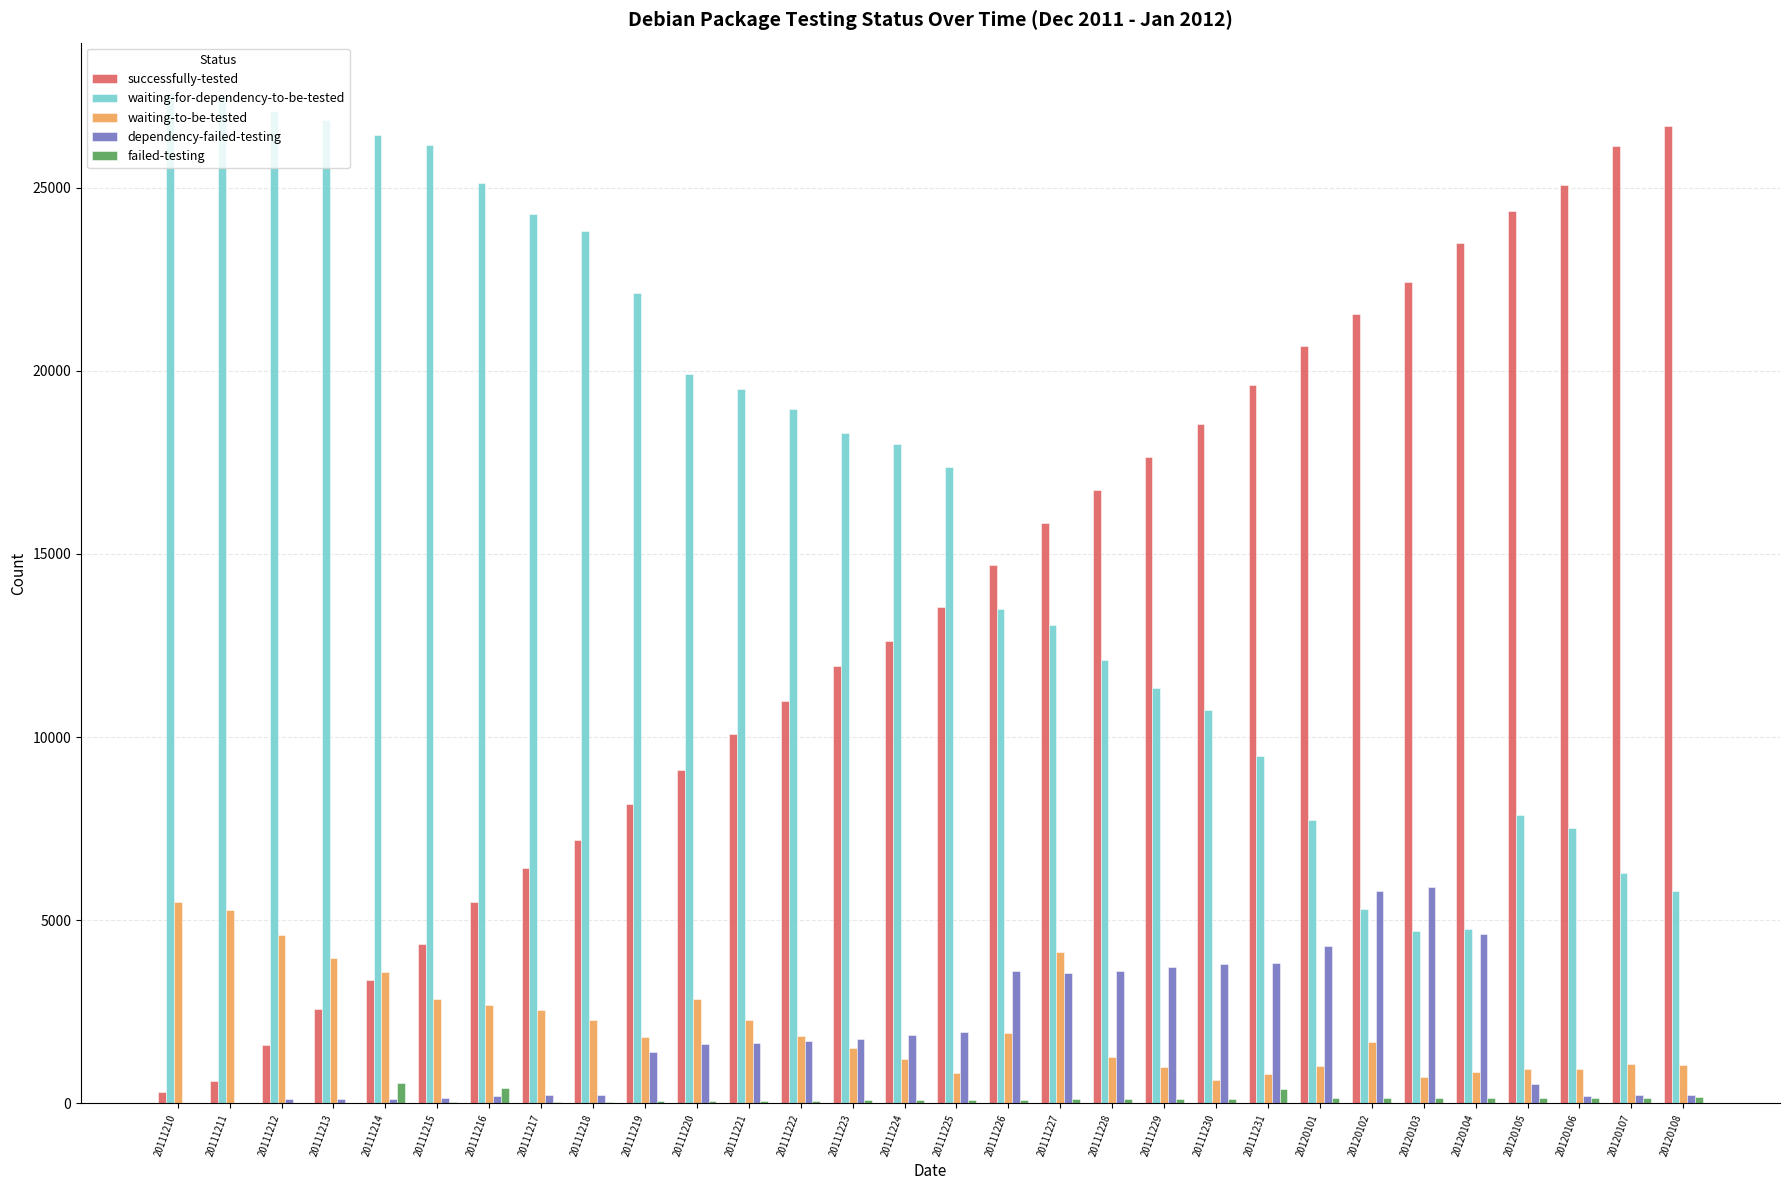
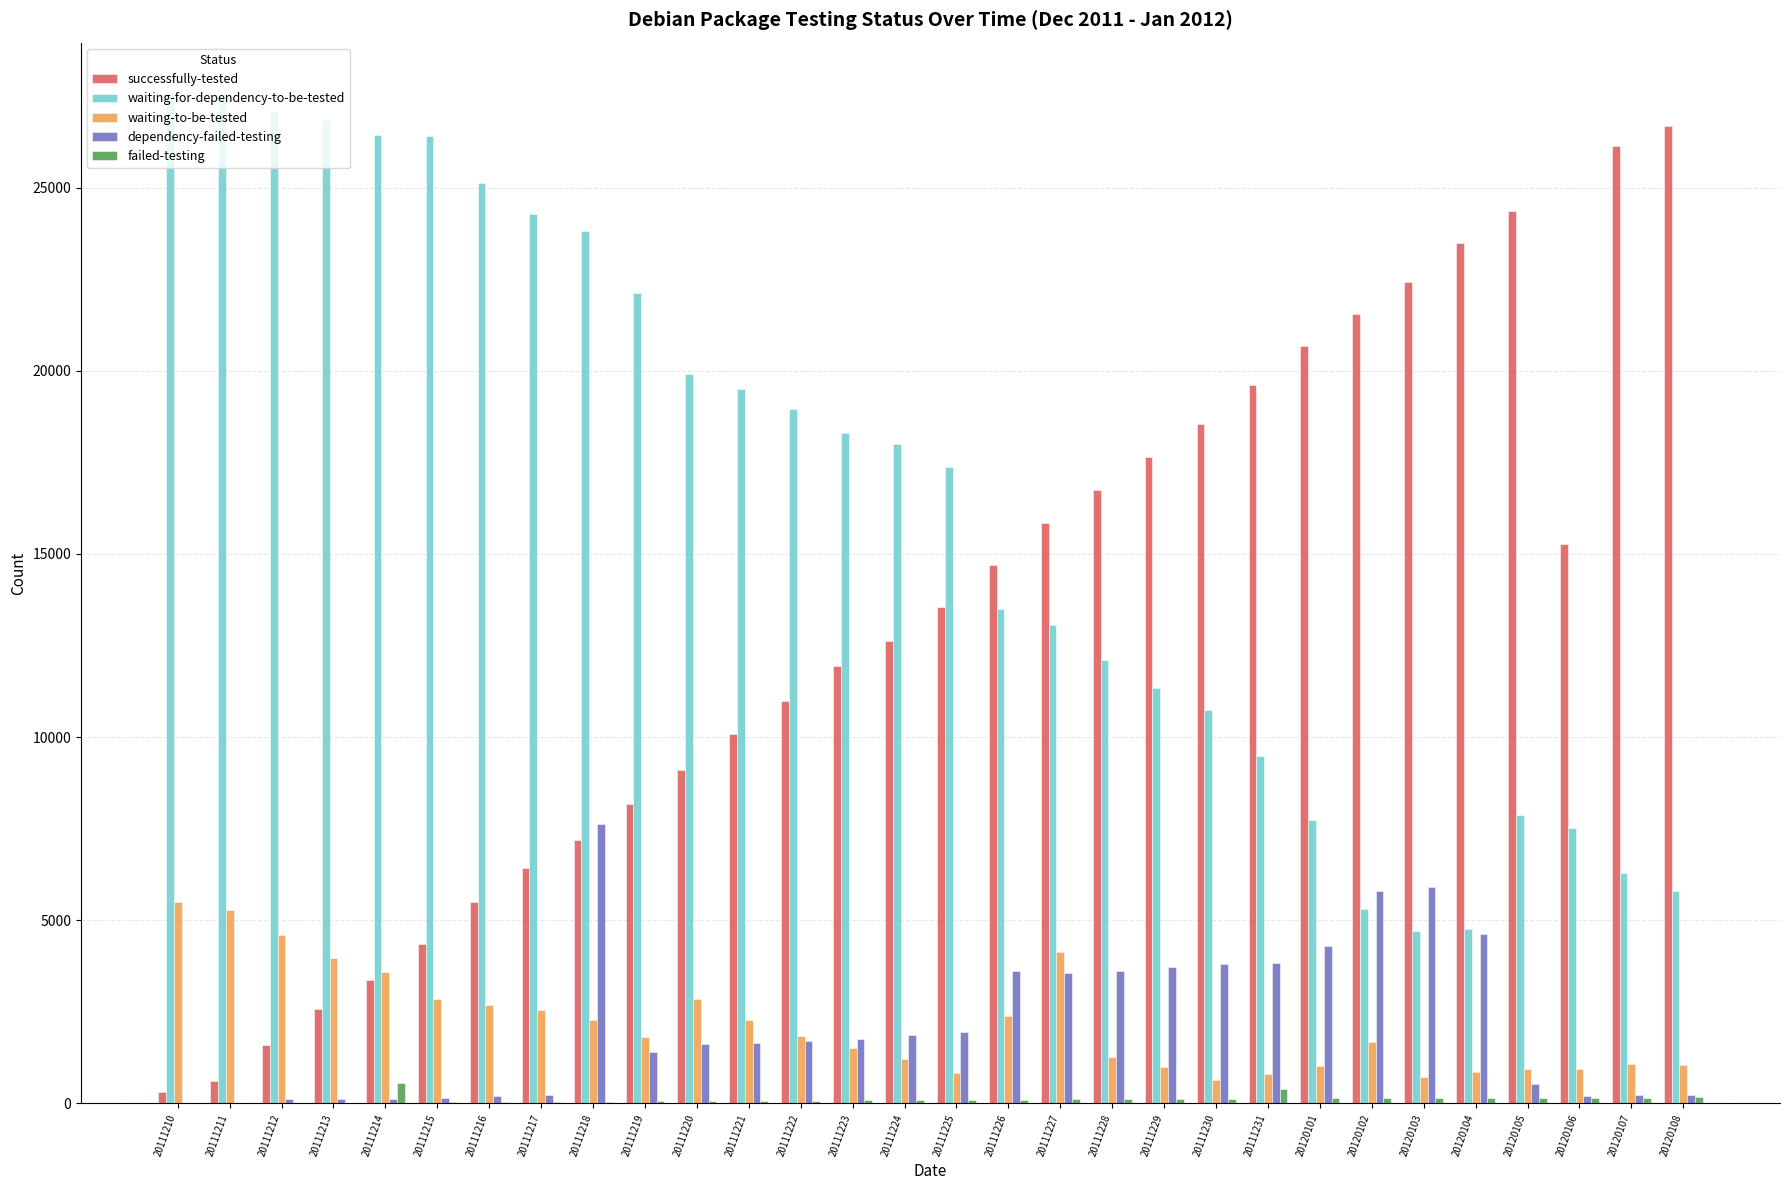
  {
    "successfully-tested": {
      "20111210": 300,
      "20111211": 600,
      "20111212": 1600,
      "20111213": 2600,
      "20111214": 3400,
      "20111215": 4300,
      "20111216": 5500,
      "20111217": 6400,
      "20111218": 7200,
      "20111219": 8200,
      "20111220": 9100,
      "20111221": 10100,
      "20111222": 11000,
      "20111223": 11900,
      "20111224": 12600,
      "20111225": 13600,
      "20111226": 14700,
      "20111227": 15900,
      "20111228": 16800,
      "20111229": 17700,
      "20111230": 18600,
      "20111231": 19600,
      "20120101": 20700,
      "20120102": 21600,
      "20120103": 22400,
      "20120104": 23500,
      "20120105": 24400,
-     "20120106": 25100,
+     "20120106": 15300,
      "20120107": 26100,
      "20120108": 26700
    },
    "waiting-for-dependency-to-be-tested": {
      "20111214": 26400,
-     "20111215": 26200,
+     "20111215": 26400,
      "20111216": 25100,
      "20111217": 24300,
      "20111218": 23800,
      "20111219": 22100,
      "20111220": 19900,
      "20111221": 19500,
      "20111222": 19000,
      "20111223": 18300,
      "20111224": 18000,
      "20111225": 17400,
      "20111226": 13500,
      "20111227": 13100,
      "20111228": 12100,
      "20111229": 11300,
      "20111230": 10700,
      "20111231": 9500,
      "20120101": 7700,
      "20120102": 5300,
      "20120103": 4700,
      "20120104": 4800,
      "20120105": 7900,
      "20120106": 7500,
      "20120107": 6300,
      "20120108": 5800
    },
    "waiting-to-be-tested": {
      "20111210": 5500,
      "20111211": 5300,
      "20111212": 4600,
      "20111213": 4000,
      "20111214": 3600,
      "20111215": 2900,
      "20111216": 2700,
      "20111217": 2500,
      "20111218": 2300,
      "20111219": 1800,
      "20111220": 2800,
      "20111221": 2300,
      "20111222": 1800,
      "20111223": 1500,
      "20111224": 1200,
      "20111225": 800,
-     "20111226": 1900,
+     "20111226": 2400,
      "20111227": 4100,
      "20111228": 1300,
      "20111229": 1000,
      "20111230": 600,
      "20111231": 800,
      "20120101": 1000,
      "20120102": 1700,
      "20120103": 700,
      "20120104": 800,
      "20120105": 900,
      "20120106": 900,
      "20120107": 1100,
      "20120108": 1000
    },
    "dependency-failed-testing": {
      "20111210": 0,
      "20111211": 0,
      "20111212": 100,
      "20111213": 100,
      "20111214": 100,
      "20111215": 100,
      "20111216": 200,
      "20111217": 200,
-     "20111218": 200,
+     "20111218": 7600,
      "20111219": 1400,
      "20111220": 1600,
      "20111221": 1600,
      "20111222": 1700,
      "20111223": 1800,
      "20111224": 1900,
      "20111225": 2000,
      "20111226": 3600,
      "20111227": 3600,
      "20111228": 3600,
      "20111229": 3700,
      "20111230": 3800,
      "20111231": 3800,
      "20120101": 4300,
      "20120102": 5800,
      "20120103": 5900,
      "20120104": 4600,
      "20120105": 500,
      "20120106": 200,
      "20120107": 200,
      "20120108": 200
    },
    "failed-testing": {
      "20111210": 0,
      "20111214": 600,
-     "20111216": 400,
+     "20111216": 0,
      "20111222": 100,
      "20111223": 100,
      "20111224": 100,
      "20111225": 100,
      "20111226": 100,
      "20111227": 100,
      "20111228": 100,
      "20111229": 100,
      "20111230": 100,
      "20111231": 400,
      "20120101": 100,
      "20120102": 100,
      "20120103": 100,
      "20120104": 100,
      "20120105": 200,
      "20120106": 100,
      "20120107": 200,
      "20120108": 200
    }
  }
